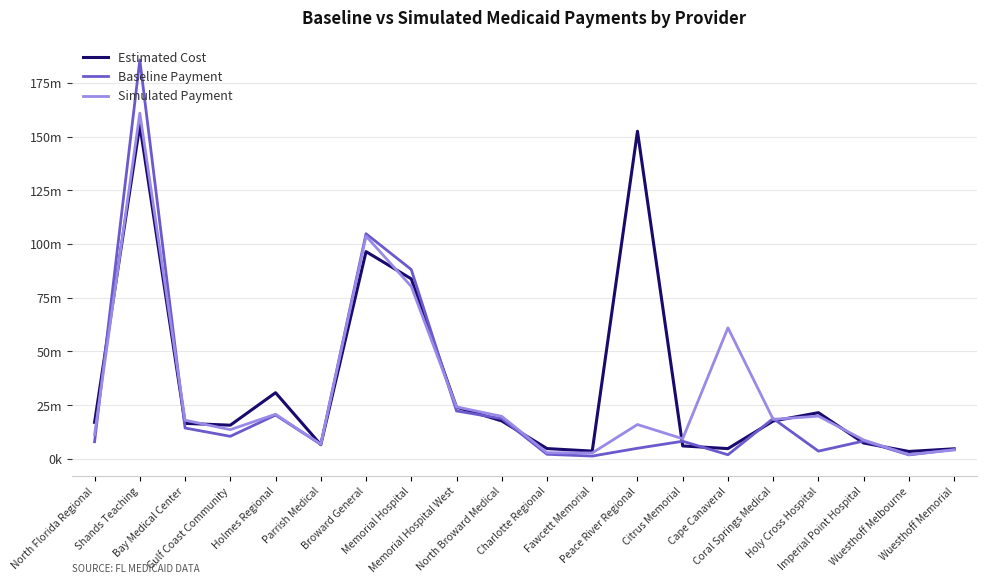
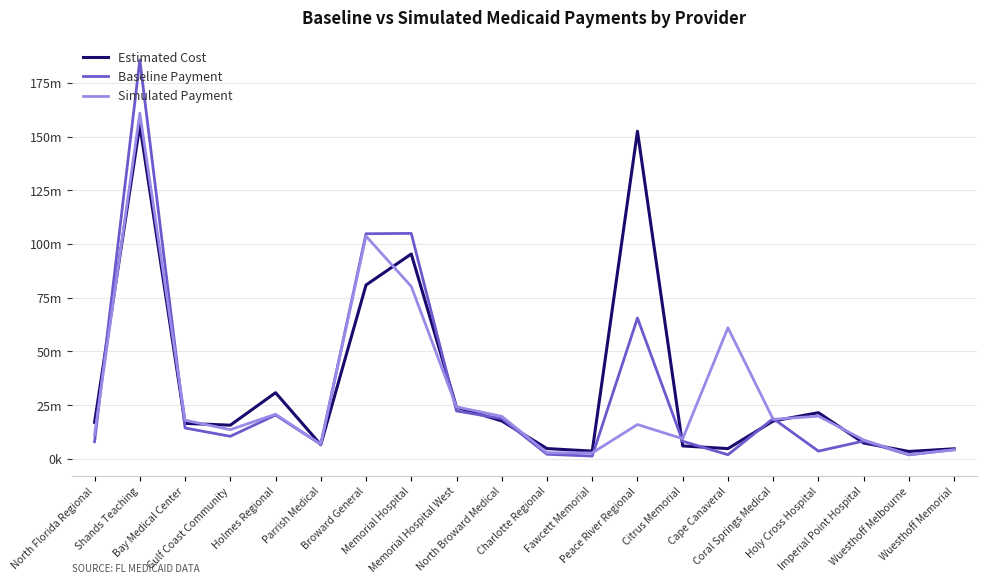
  {
    "Estimated Cost": {
      "North Florida Regional": "17m",
      "Shands Teaching": "155m",
      "Bay Medical Center": "17m",
      "Gulf Coast Community": "16m",
      "Holmes Regional": "31m",
-     "Broward General": "96m",
-     "Memorial Hospital": "84m",
+     "Broward General": "81m",
+     "Memorial Hospital": "95m",
      "Charlotte Regional": "5m",
      "Peace River Regional": "152m",
      "Citrus Memorial": "6m",
      "Cape Canaveral": "5m",
      "Holy Cross Hospital": "21m",
      "Wuesthoff Melbourne": "3m"
    },
    "Baseline Payment": {
      "North Florida Regional": "8m",
      "Shands Teaching": "186m",
      "Bay Medical Center": "14m",
      "Gulf Coast Community": "10m",
-     "Memorial Hospital": "88m",
+     "Memorial Hospital": "105m",
      "Memorial Hospital West": "22m",
      "Fawcett Memorial": "1m",
-     "Peace River Regional": "5m",
+     "Peace River Regional": "66m",
      "Cape Canaveral": "2m",
      "Holy Cross Hospital": "4m"
    },
    "Simulated Payment": {
      "North Florida Regional": "11m",
      "Shands Teaching": "161m",
      "Bay Medical Center": "18m",
      "Gulf Coast Community": "14m",
      "Memorial Hospital": "80m",
      "Peace River Regional": "16m",
      "Cape Canaveral": "61m",
      "Holy Cross Hospital": "20m"
    }
  }
